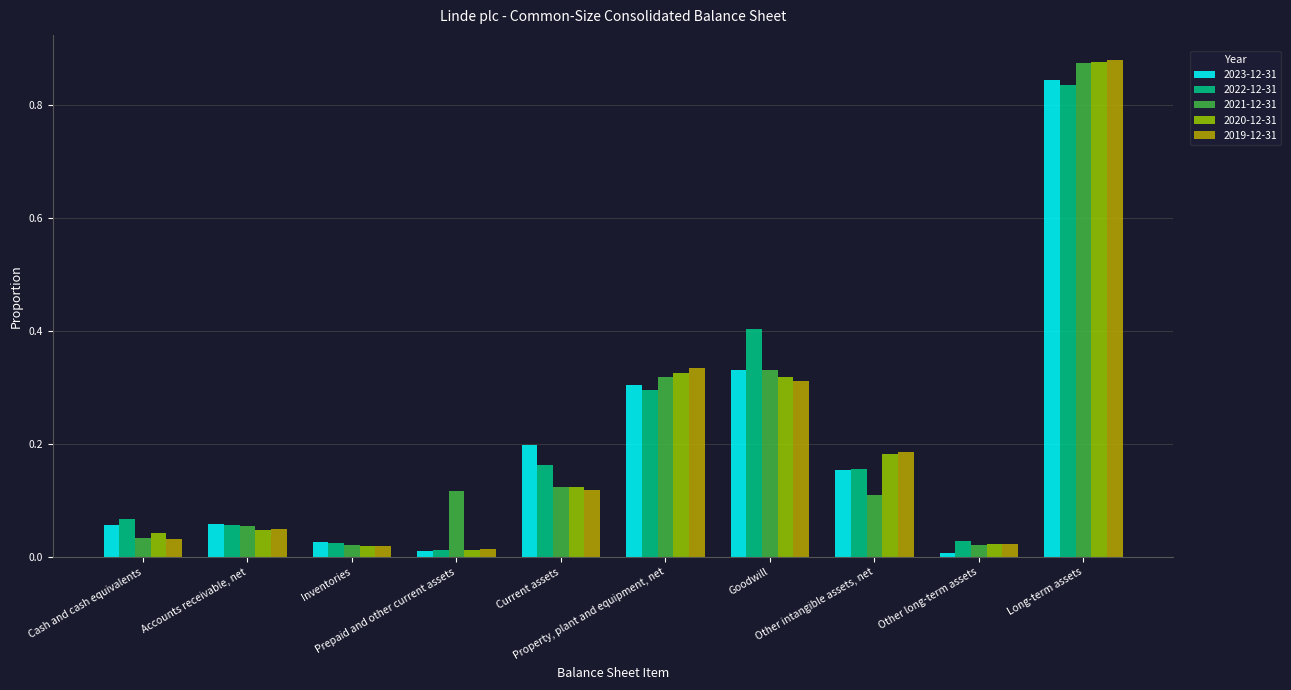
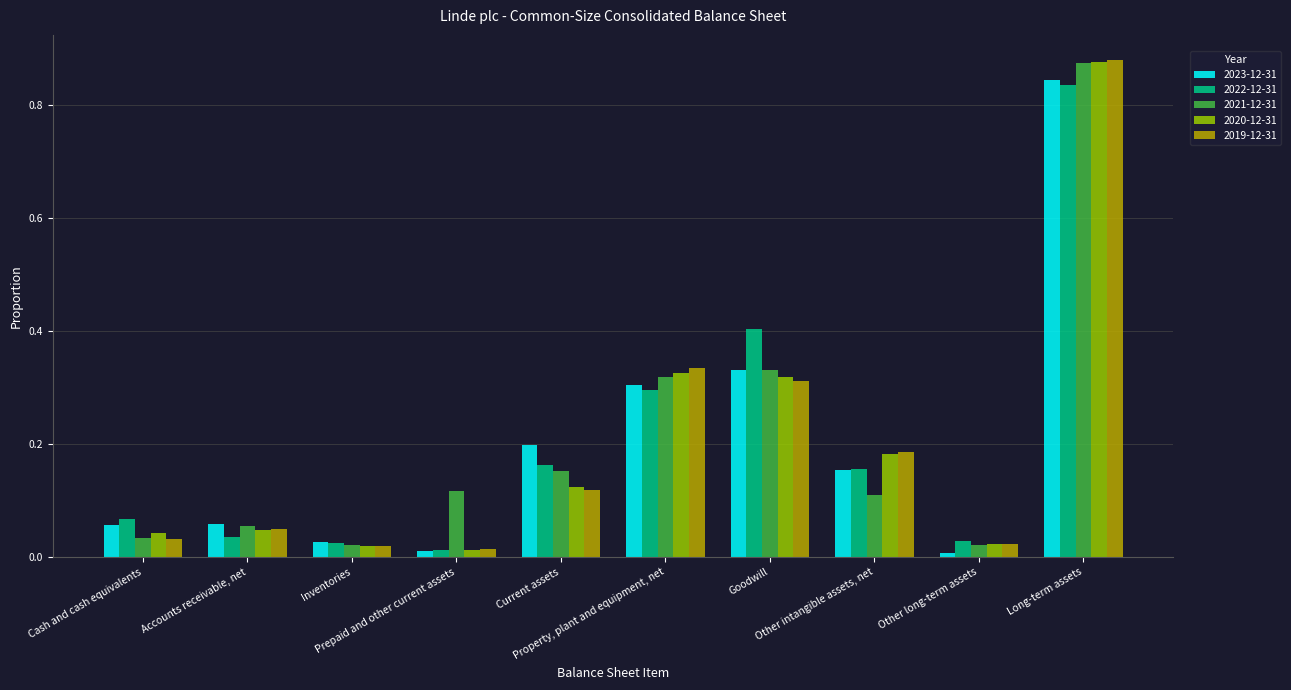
  {
    "2023-12-31": {
      "Cash and cash equivalents": 0.06,
      "Accounts receivable, net": 0.06,
      "Inventories": 0.03,
      "Prepaid and other current assets": 0.01,
      "Current assets": 0.20,
      "Property, plant and equipment, net": 0.30,
      "Goodwill": 0.33,
      "Other intangible assets, net": 0.15,
      "Other long-term assets": 0.01,
      "Long-term assets": 0.84
    },
    "2022-12-31": {
      "Cash and cash equivalents": 0.07,
-     "Accounts receivable, net": 0.06,
+     "Accounts receivable, net": 0.04,
      "Inventories": 0.02,
      "Prepaid and other current assets": 0.01,
      "Current assets": 0.16,
      "Property, plant and equipment, net": 0.30,
      "Goodwill": 0.40,
      "Other intangible assets, net": 0.16,
      "Other long-term assets": 0.03,
      "Long-term assets": 0.84
    },
    "2021-12-31": {
      "Cash and cash equivalents": 0.03,
      "Accounts receivable, net": 0.06,
      "Inventories": 0.02,
      "Prepaid and other current assets": 0.12,
-     "Current assets": 0.12,
+     "Current assets": 0.15,
      "Property, plant and equipment, net": 0.32,
      "Goodwill": 0.33,
      "Other intangible assets, net": 0.11,
      "Other long-term assets": 0.02,
      "Long-term assets": 0.88
    }
  }
